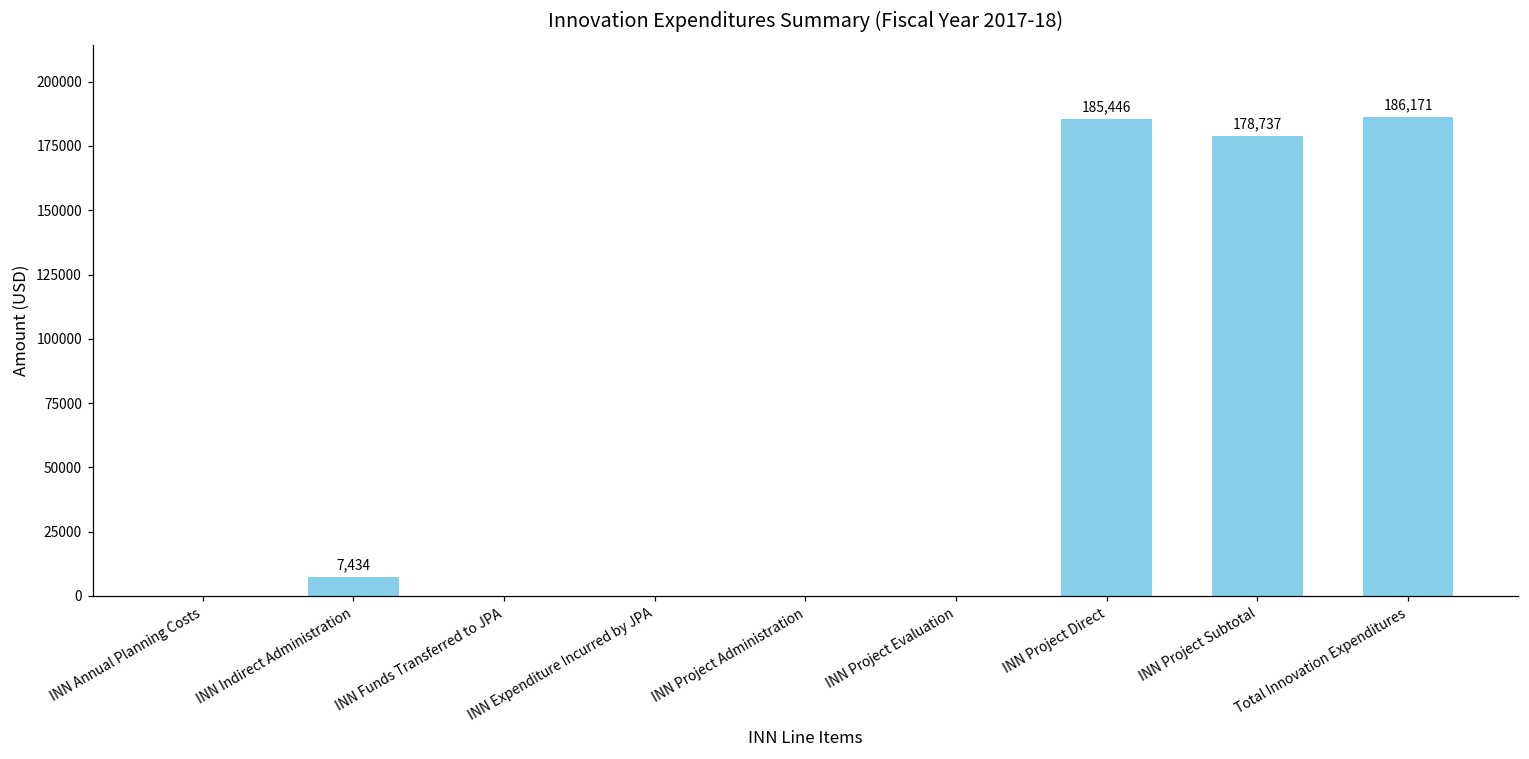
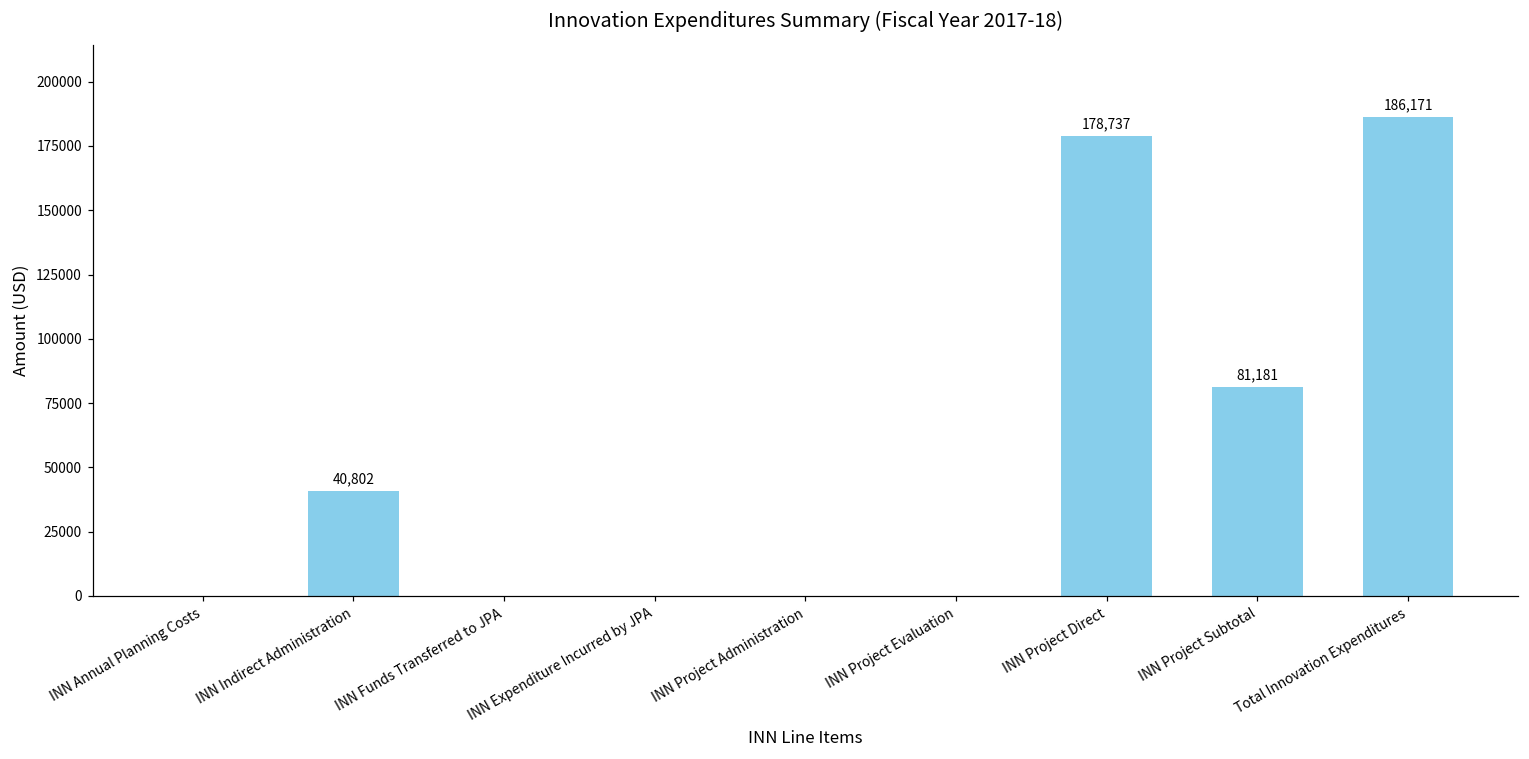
  {
-   "INN Indirect Administration": "7,434",
-   "INN Project Direct": "185,446",
-   "INN Project Subtotal": "178,737",
+   "INN Indirect Administration": "40,802",
+   "INN Project Direct": "178,737",
+   "INN Project Subtotal": "81,181",
    "Total Innovation Expenditures": "186,171"
  }
